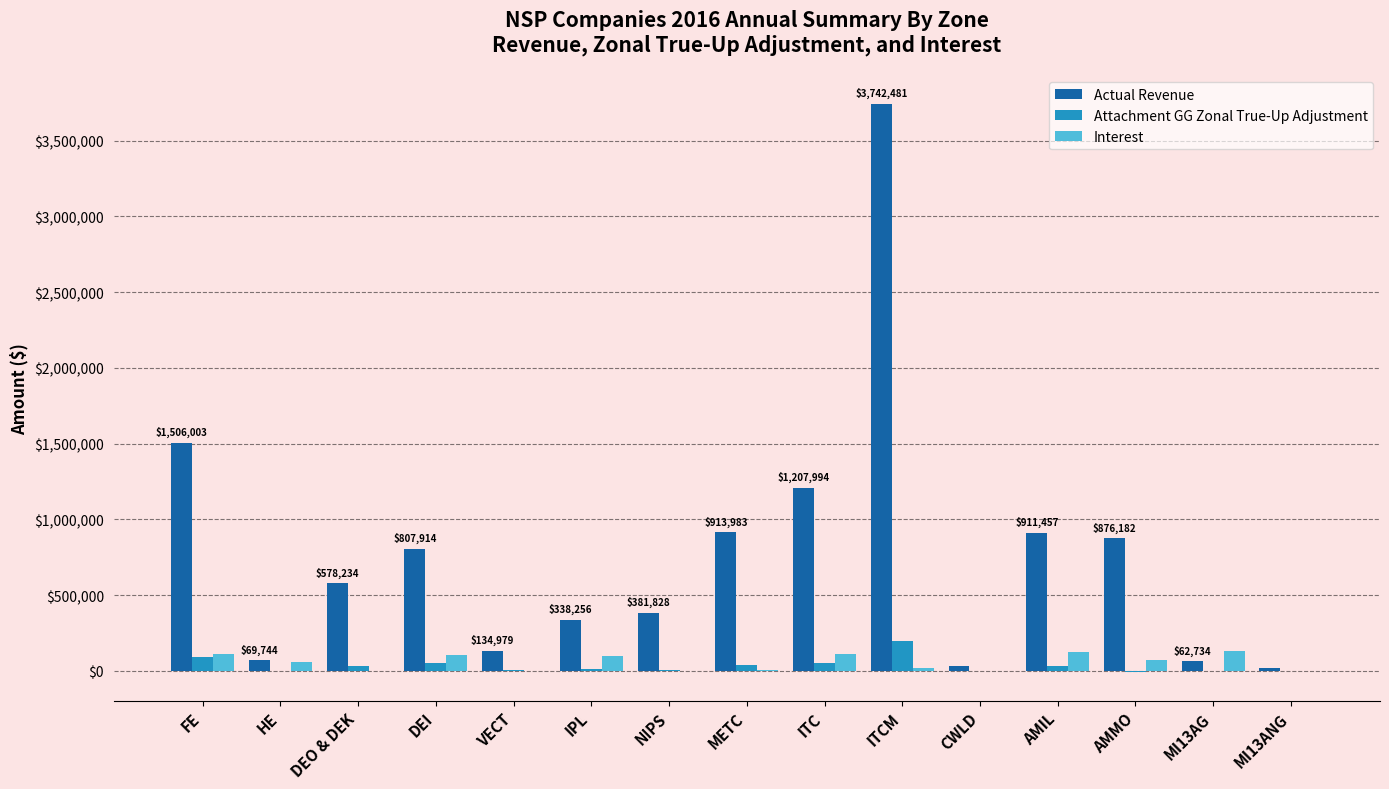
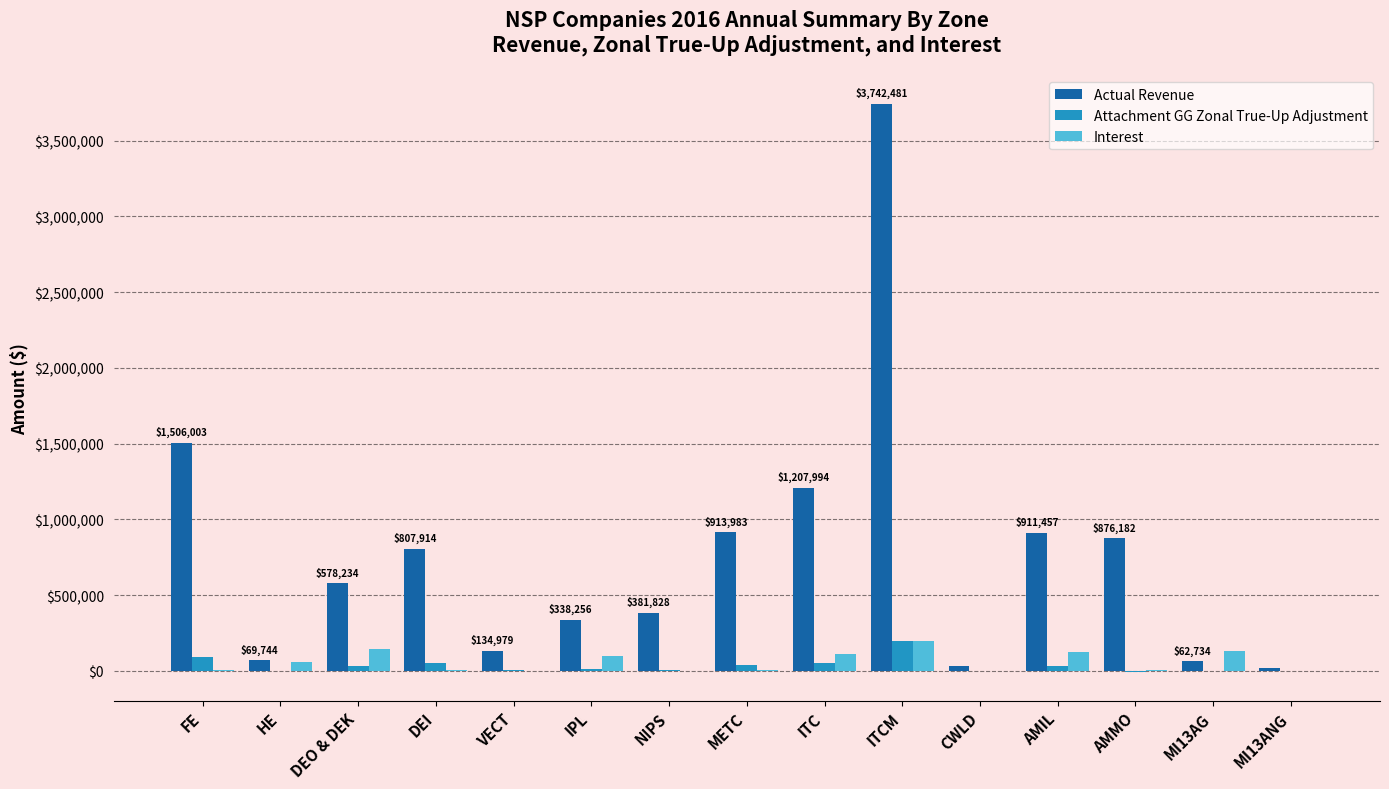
  {
    "Interest": {
-     "FE": "$110,000",
+     "FE": "$10,000",
      "HE": "$60,000",
-     "DEO & DEK": "$0",
-     "DEI": "$100,000",
+     "DEO & DEK": "$150,000",
+     "DEI": "$0",
      "IPL": "$100,000",
      "ITC": "$110,000",
-     "ITCM": "$20,000",
+     "ITCM": "$200,000",
      "AMIL": "$120,000",
-     "AMMO": "$70,000",
+     "AMMO": "$0",
      "MI13AG": "$130,000"
    }
  }
